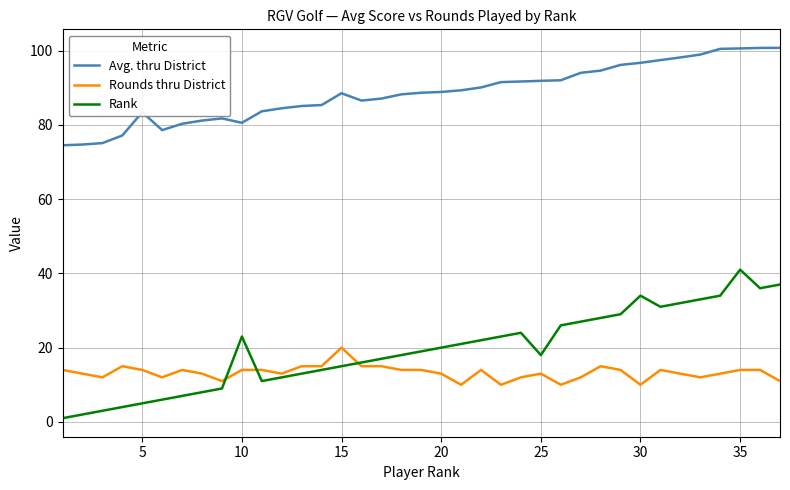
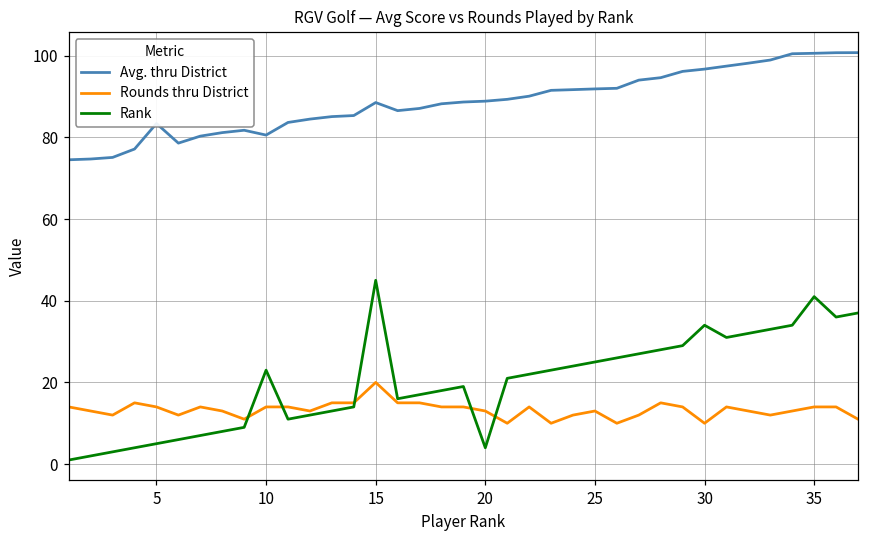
  {
    "Avg. thru District": {
      "10": 81,
      "15": 89,
      "20": 89,
      "25": 92,
      "30": 97,
      "35": 101
    },
    "Rounds thru District": {
      "5": 14,
      "10": 14,
      "15": 20,
      "20": 13,
      "25": 13,
      "30": 10,
      "35": 14
    },
    "Rank": {
      "5": 5,
      "10": 23,
-     "15": 15,
-     "20": 20,
-     "25": 18,
+     "15": 45,
+     "20": 4,
+     "25": 25,
      "30": 34,
      "35": 41
    }
  }
